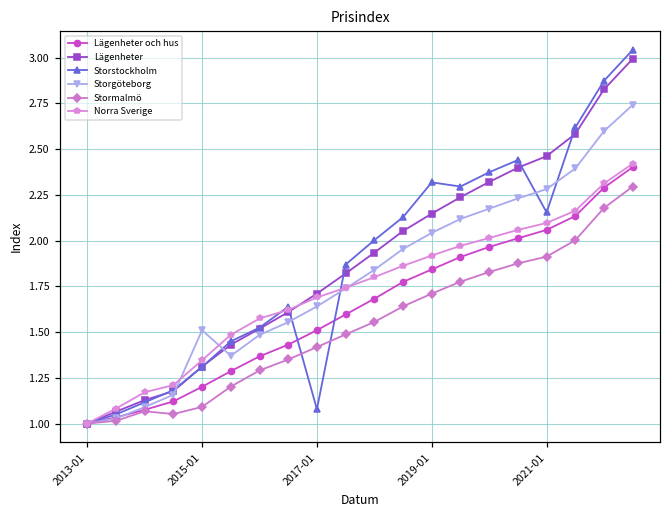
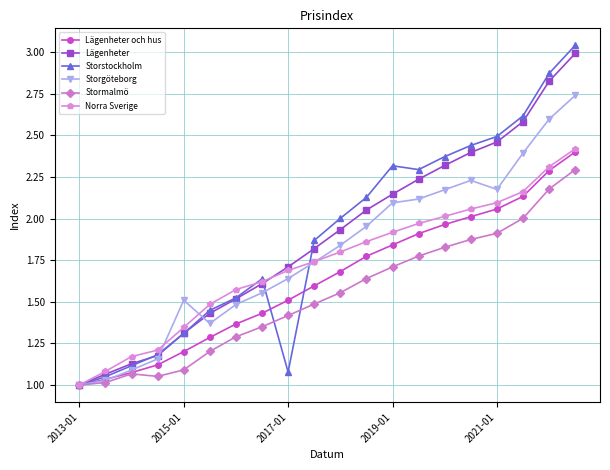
  {
    "Storstockholm": {
      "2017-01": 1.08,
      "2019-01": 2.32,
-     "2021-01": 2.15
+     "2021-01": 2.49
    },
    "Storgöteborg": {
      "2015-01": 1.51,
      "2017-01": 1.64,
-     "2019-01": 2.04,
-     "2021-01": 2.28
+     "2019-01": 2.10,
+     "2021-01": 2.18
    }
  }
